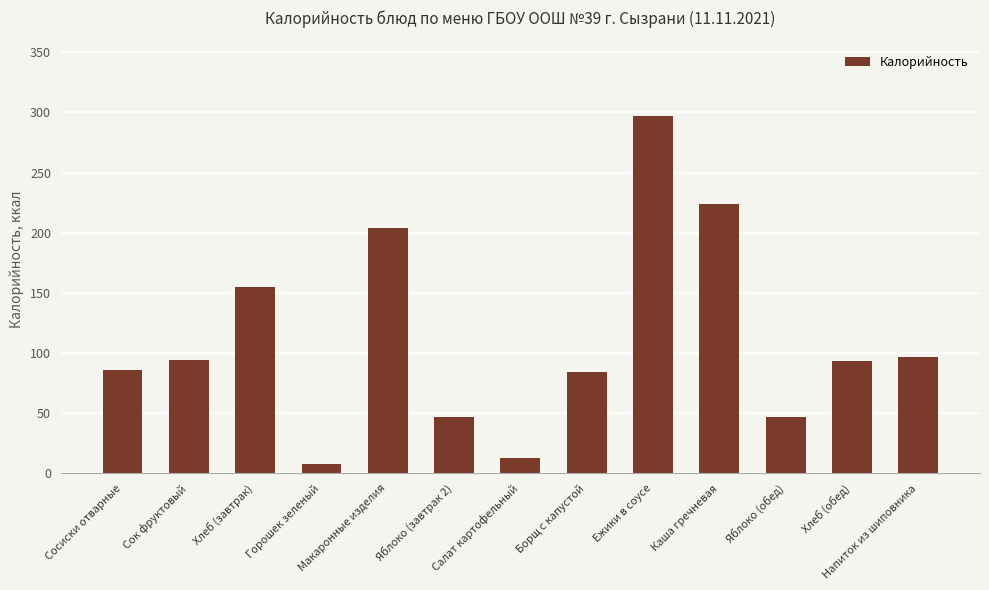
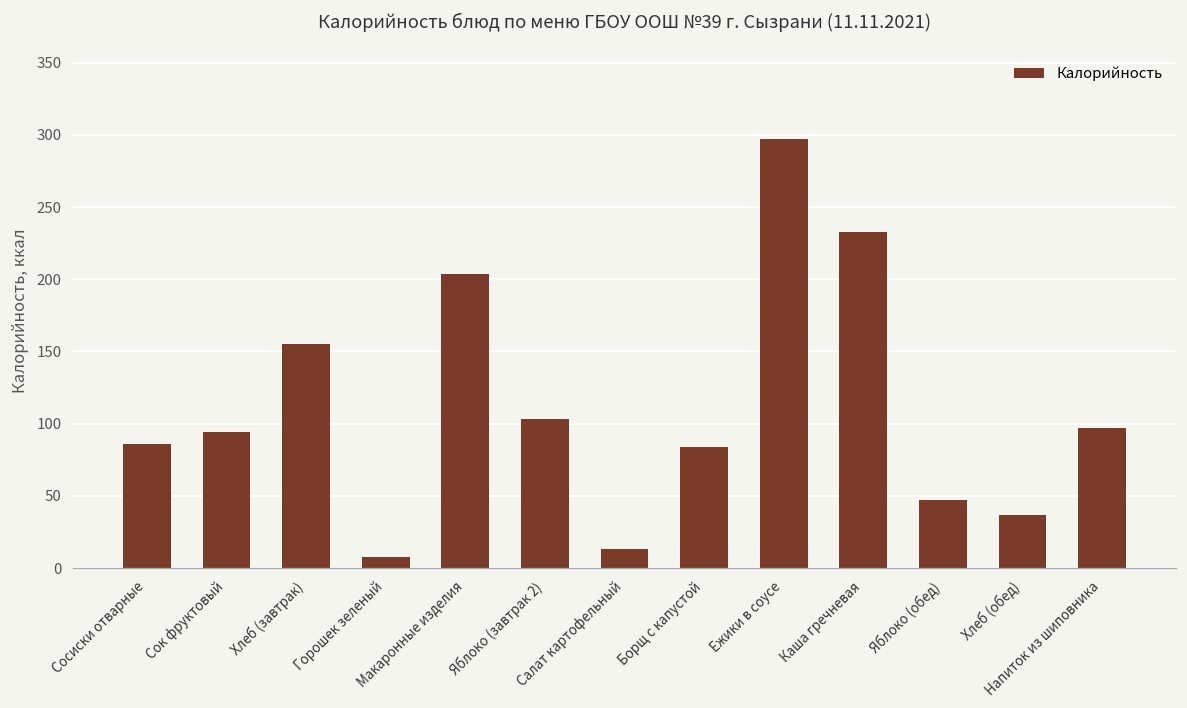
  {
    "Сосиски отварные": 86,
    "Сок фруктовый": 94,
    "Хлеб (завтрак)": 155,
    "Горошек зеленый": 8,
    "Макаронные изделия": 204,
-   "Яблоко (завтрак 2)": 47,
+   "Яблоко (завтрак 2)": 103,
    "Салат картофельный": 13,
    "Борщ с капустой": 84,
    "Ежики в соусе": 297,
-   "Каша гречневая": 224,
+   "Каша гречневая": 233,
    "Яблоко (обед)": 47,
-   "Хлеб (обед)": 93,
+   "Хлеб (обед)": 37,
    "Напиток из шиповника": 97
  }
